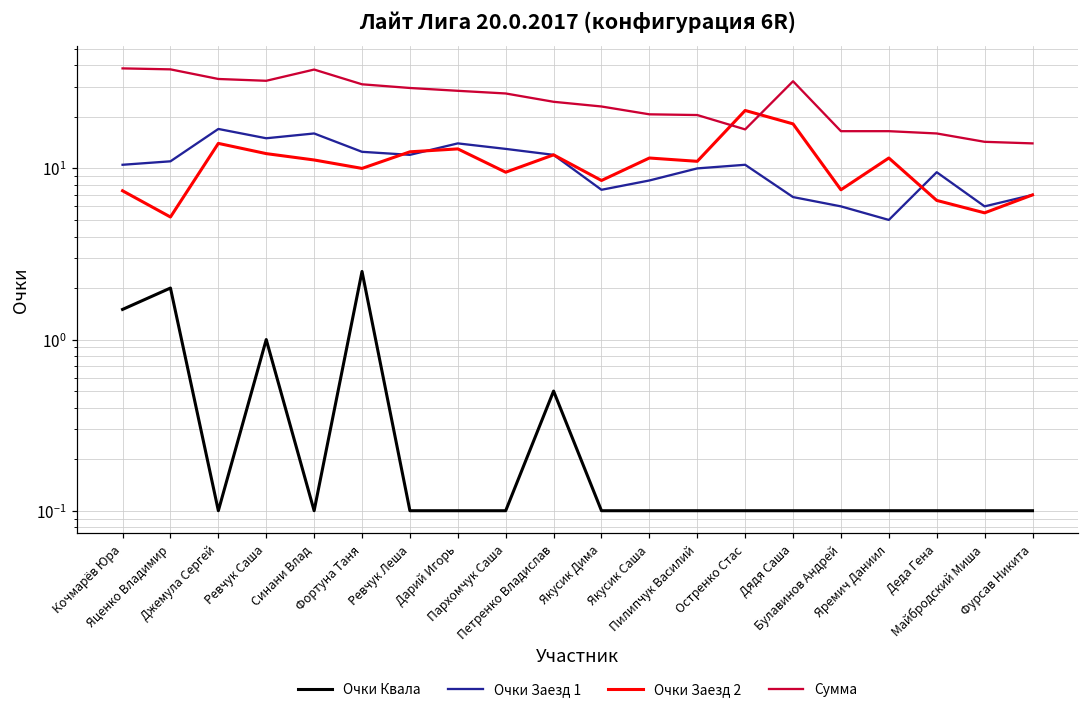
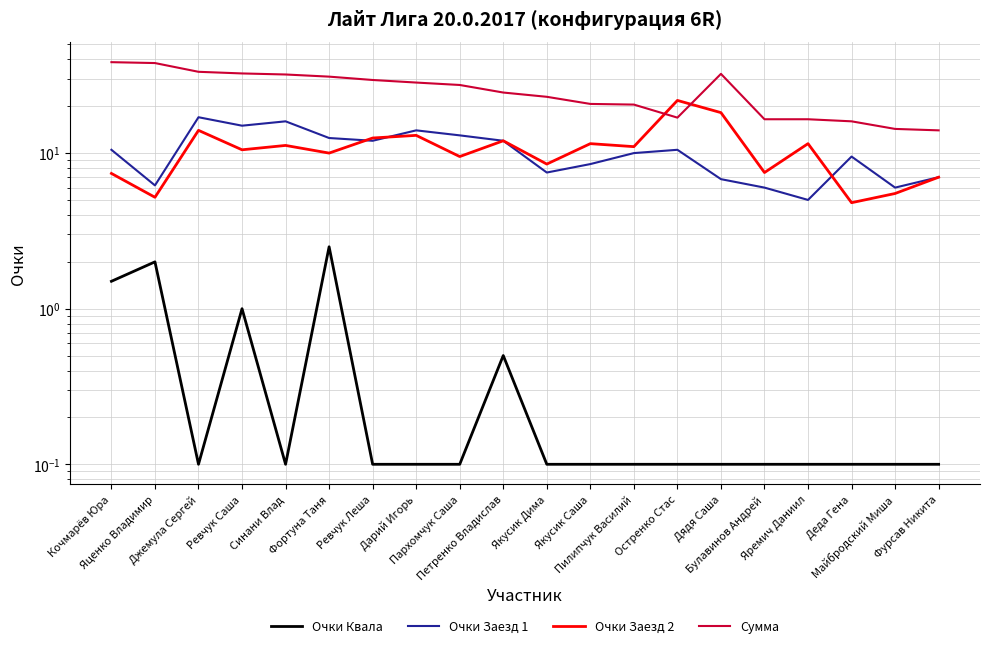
  {
    "Очки Квала": {
      "Кочмарёв Юра": 1.5,
      "Яценко Владимир": 2.0,
      "Джемула Сергей": 0.1,
      "Ревчук Саша": 1.0,
      "Синани Влад": 0.1,
      "Фортуна Таня": 2.5,
      "Ревчук Леша": 0.1,
      "Дарий Игорь": 0.1,
      "Пархомчук Саша": 0.1,
      "Петренко Владислав": 0.5,
      "Якусик Дима": 0.1,
      "Якусик Саша": 0.1,
      "Пилипчук Василий": 0.1,
      "Остренко Стас": 0.1,
      "Дядя Саша": 0.1,
      "Булавинов Андрей": 0.1,
      "Яремич Даниил": 0.1,
      "Деда Гена": 0.1,
      "Майбродский Миша": 0.1,
      "Фурсав Никита": 0.1
    },
    "Очки Заезд 1": {
      "Кочмарёв Юра": 11,
-     "Яценко Владимир": 11,
+     "Яценко Владимир": 6.2,
      "Джемула Сергей": 17,
      "Ревчук Саша": 15,
      "Синани Влад": 16,
      "Фортуна Таня": 13,
      "Ревчук Леша": 12,
      "Дарий Игорь": 14,
      "Пархомчук Саша": 13,
      "Якусик Дима": 8,
      "Якусик Саша": 9,
      "Пилипчук Василий": 10,
      "Остренко Стас": 11,
      "Дядя Саша": 7,
      "Булавинов Андрей": 6.0,
      "Яремич Даниил": 5.0,
      "Деда Гена": 10,
      "Майбродский Миша": 6.0
    },
    "Очки Заезд 2": {
      "Кочмарёв Юра": 7,
      "Яценко Владимир": 5.2,
      "Джемула Сергей": 14,
-     "Ревчук Саша": 12,
+     "Ревчук Саша": 11,
      "Синани Влад": 11,
      "Фортуна Таня": 10,
      "Ревчук Леша": 13,
      "Дарий Игорь": 13,
      "Пархомчук Саша": 10,
      "Якусик Дима": 9,
      "Якусик Саша": 12,
      "Пилипчук Василий": 11,
      "Остренко Стас": 22,
      "Дядя Саша": 18,
      "Булавинов Андрей": 8,
      "Яремич Даниил": 12,
-     "Деда Гена": 6.5,
+     "Деда Гена": 4.8,
      "Майбродский Миша": 5.5
    },
    "Сумма": {
      "Кочмарёв Юра": 38,
      "Яценко Владимир": 38,
      "Джемула Сергей": 33,
      "Ревчук Саша": 33,
-     "Синани Влад": 38,
+     "Синани Влад": 32,
      "Фортуна Таня": 31,
      "Ревчук Леша": 30,
      "Дарий Игорь": 28,
      "Пархомчук Саша": 27,
      "Петренко Владислав": 25,
      "Якусик Дима": 23,
      "Якусик Саша": 21,
      "Пилипчук Василий": 21,
      "Остренко Стас": 17,
      "Дядя Саша": 32,
      "Булавинов Андрей": 17,
      "Яремич Даниил": 17,
      "Деда Гена": 16,
      "Майбродский Миша": 14,
      "Фурсав Никита": 14
    }
  }
